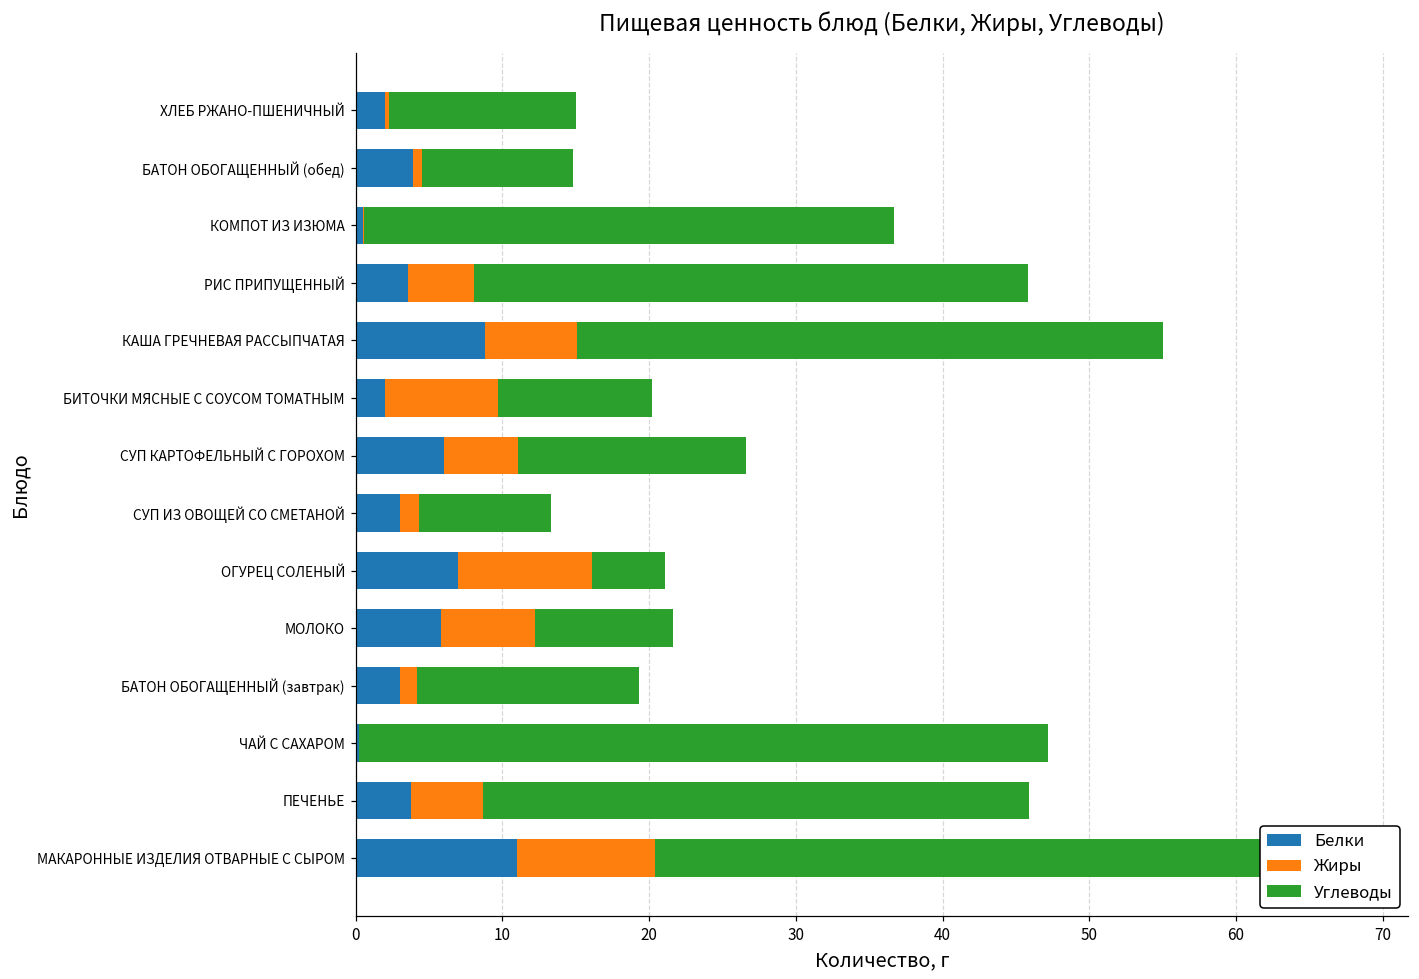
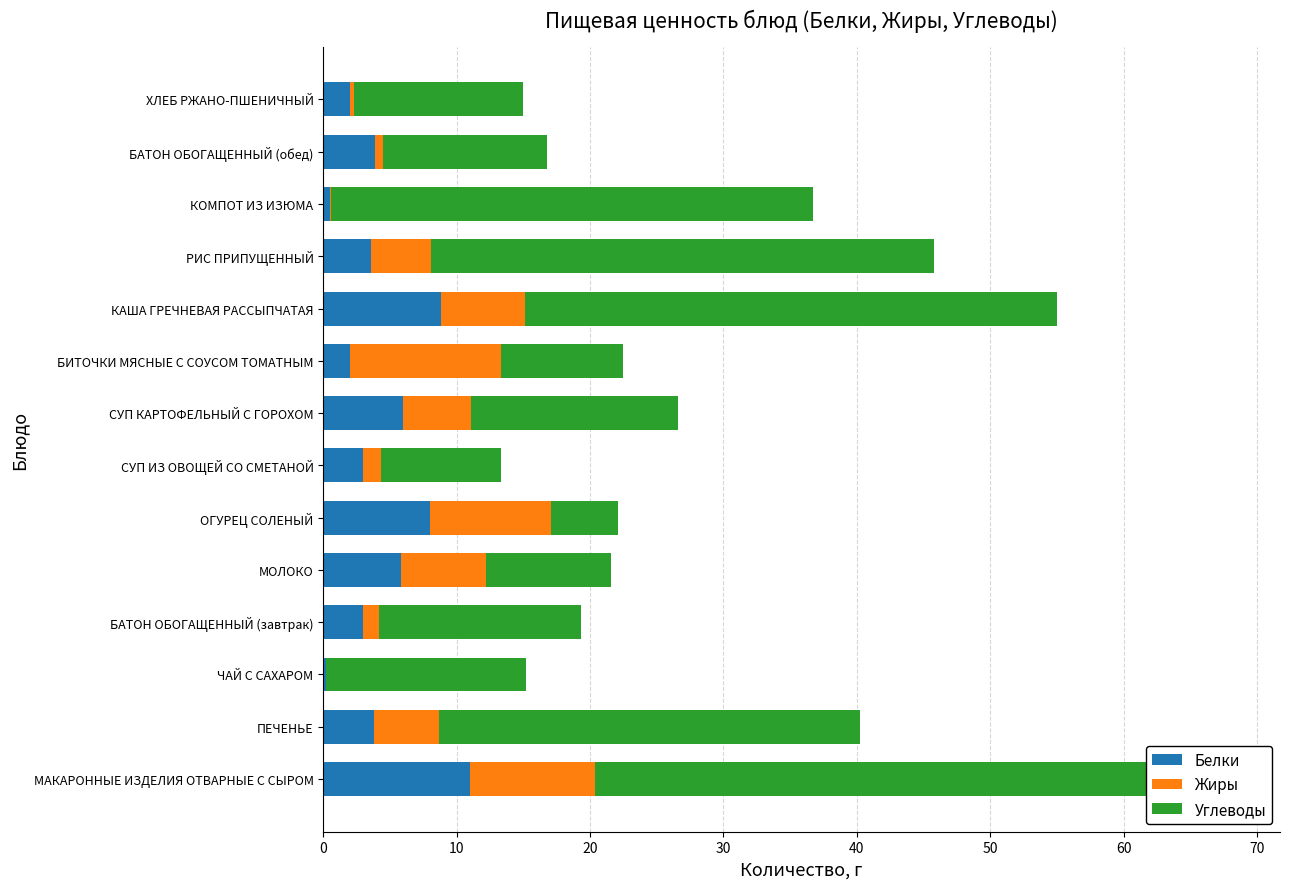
  {
    "Белки": {
      "ХЛЕБ РЖАНО-ПШЕНИЧНЫЙ": 2,
      "БАТОН ОБОГАЩЕННЫЙ (обед)": 4,
      "КОМПОТ ИЗ ИЗЮМА": 0.5,
      "РИС ПРИПУЩЕННЫЙ": 3.6,
      "КАША ГРЕЧНЕВАЯ РАССЫПЧАТАЯ": 8.8,
      "БИТОЧКИ МЯСНЫЕ С СОУСОМ ТОМАТНЫМ": 2,
      "СУП КАРТОФЕЛЬНЫЙ С ГОРОХОМ": 6,
      "СУП ИЗ ОВОЩЕЙ СО СМЕТАНОЙ": 3,
-     "ОГУРЕЦ СОЛЕНЫЙ": 7,
+     "ОГУРЕЦ СОЛЕНЫЙ": 8,
      "МОЛОКО": 5.8,
      "БАТОН ОБОГАЩЕННЫЙ (завтрак)": 3,
      "ЧАЙ С САХАРОМ": 0.2,
      "ПЕЧЕНЬЕ": 3.8,
      "МАКАРОННЫЕ ИЗДЕЛИЯ ОТВАРНЫЕ С СЫРОМ": 11
    },
    "Жиры": {
      "ХЛЕБ РЖАНО-ПШЕНИЧНЫЙ": 0.3,
      "БАТОН ОБОГАЩЕННЫЙ (обед)": 0.6,
      "РИС ПРИПУЩЕННЫЙ": 4.5,
      "КАША ГРЕЧНЕВАЯ РАССЫПЧАТАЯ": 6.3,
-     "БИТОЧКИ МЯСНЫЕ С СОУСОМ ТОМАТНЫМ": 7.7,
+     "БИТОЧКИ МЯСНЫЕ С СОУСОМ ТОМАТНЫМ": 11.3,
      "СУП КАРТОФЕЛЬНЫЙ С ГОРОХОМ": 5.1,
      "СУП ИЗ ОВОЩЕЙ СО СМЕТАНОЙ": 1.3,
      "ОГУРЕЦ СОЛЕНЫЙ": 9.1,
      "МОЛОКО": 6.4,
      "БАТОН ОБОГАЩЕННЫЙ (завтрак)": 1.2,
      "ЧАЙ С САХАРОМ": 0.0,
      "ПЕЧЕНЬЕ": 4.9,
      "МАКАРОННЫЕ ИЗДЕЛИЯ ОТВАРНЫЕ С СЫРОМ": 9.4
    },
    "Углеводы": {
      "ХЛЕБ РЖАНО-ПШЕНИЧНЫЙ": 12.7,
-     "БАТОН ОБОГАЩЕННЫЙ (обед)": 10.3,
+     "БАТОН ОБОГАЩЕННЫЙ (обед)": 12.3,
      "КОМПОТ ИЗ ИЗЮМА": 36.1,
      "РИС ПРИПУЩЕННЫЙ": 37.7,
      "КАША ГРЕЧНЕВАЯ РАССЫПЧАТАЯ": 39.9,
-     "БИТОЧКИ МЯСНЫЕ С СОУСОМ ТОМАТНЫМ": 10.5,
+     "БИТОЧКИ МЯСНЫЕ С СОУСОМ ТОМАТНЫМ": 9.2,
      "СУП КАРТОФЕЛЬНЫЙ С ГОРОХОМ": 15.5,
      "СУП ИЗ ОВОЩЕЙ СО СМЕТАНОЙ": 9.0,
      "ОГУРЕЦ СОЛЕНЫЙ": 5.0,
      "МОЛОКО": 9.4,
      "БАТОН ОБОГАЩЕННЫЙ (завтрак)": 15.1,
-     "ЧАЙ С САХАРОМ": 47,
-     "ПЕЧЕНЬЕ": 37.2
+     "ЧАЙ С САХАРОМ": 15,
+     "ПЕЧЕНЬЕ": 31.5
    }
  }
